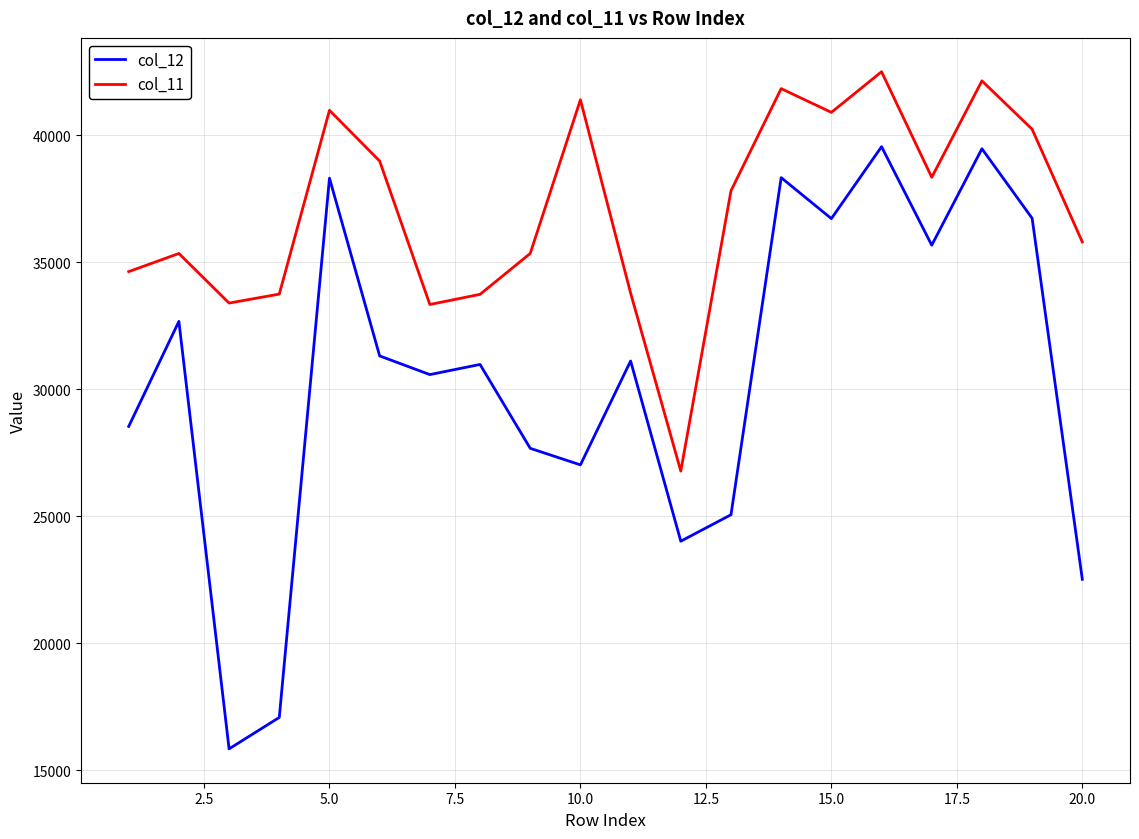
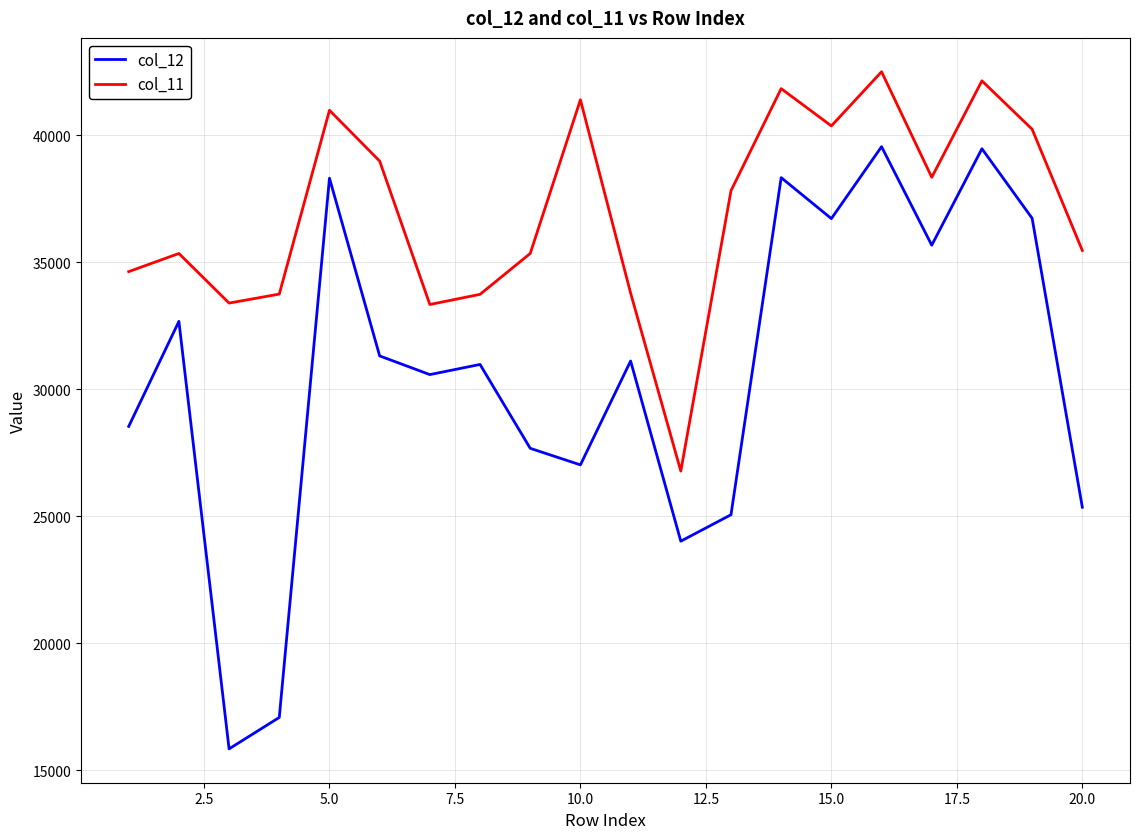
  {
    "col_12": {
      "5.0": 38300,
      "10.0": 27000,
      "15.0": 36700,
-     "20.0": 22500
+     "20.0": 25400
    },
    "col_11": {
      "5.0": 41000,
      "10.0": 41400,
-     "15.0": 40900,
-     "20.0": 35800
+     "15.0": 40400,
+     "20.0": 35500
    }
  }
